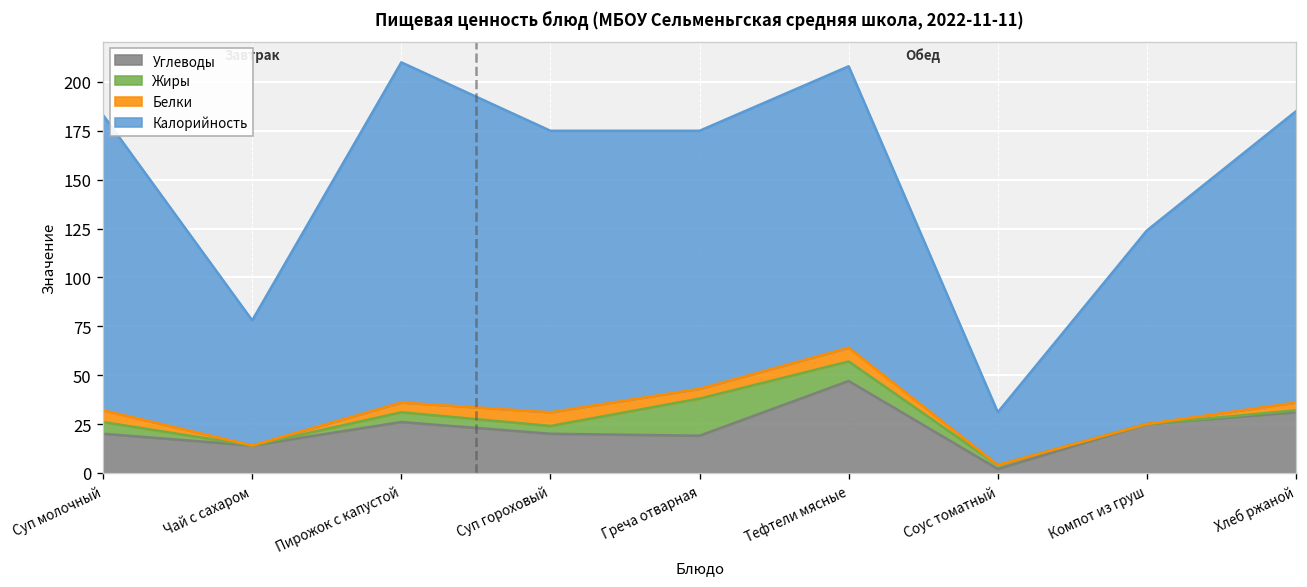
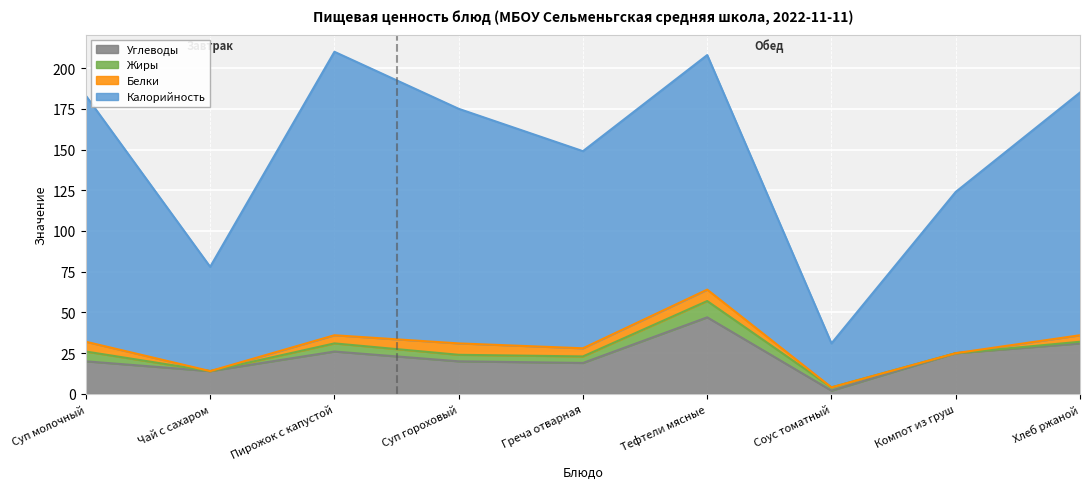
  {
    "Углеводы": {
      "Суп молочный": 20,
      "Пирожок с капустой": 26,
      "Суп гороховый": 20,
      "Греча отварная": 19,
      "Тефтели мясные": 47,
      "Соус томатный": 2
    },
    "Жиры": {
      "Суп молочный": 6,
      "Пирожок с капустой": 5,
      "Суп гороховый": 4,
-     "Греча отварная": 19,
+     "Греча отварная": 4,
      "Тефтели мясные": 10
    },
    "Белки": {
      "Суп молочный": 6,
      "Пирожок с капустой": 5,
      "Суп гороховый": 7,
      "Греча отварная": 5,
      "Тефтели мясные": 7,
      "Хлеб ржаной": 4
    },
    "Калорийность": {
      "Суп молочный": 151,
      "Чай с сахаром": 64,
      "Пирожок с капустой": 174,
      "Суп гороховый": 144,
-     "Греча отварная": 132,
+     "Греча отварная": 121,
      "Тефтели мясные": 144,
      "Соус томатный": 27,
      "Компот из груш": 99,
      "Хлеб ржаной": 149
    }
  }
